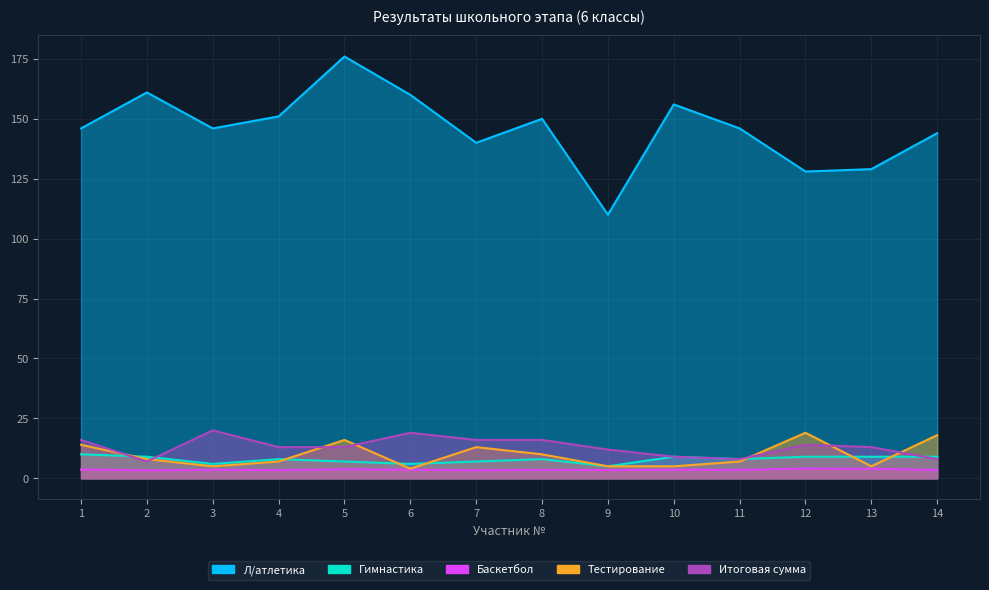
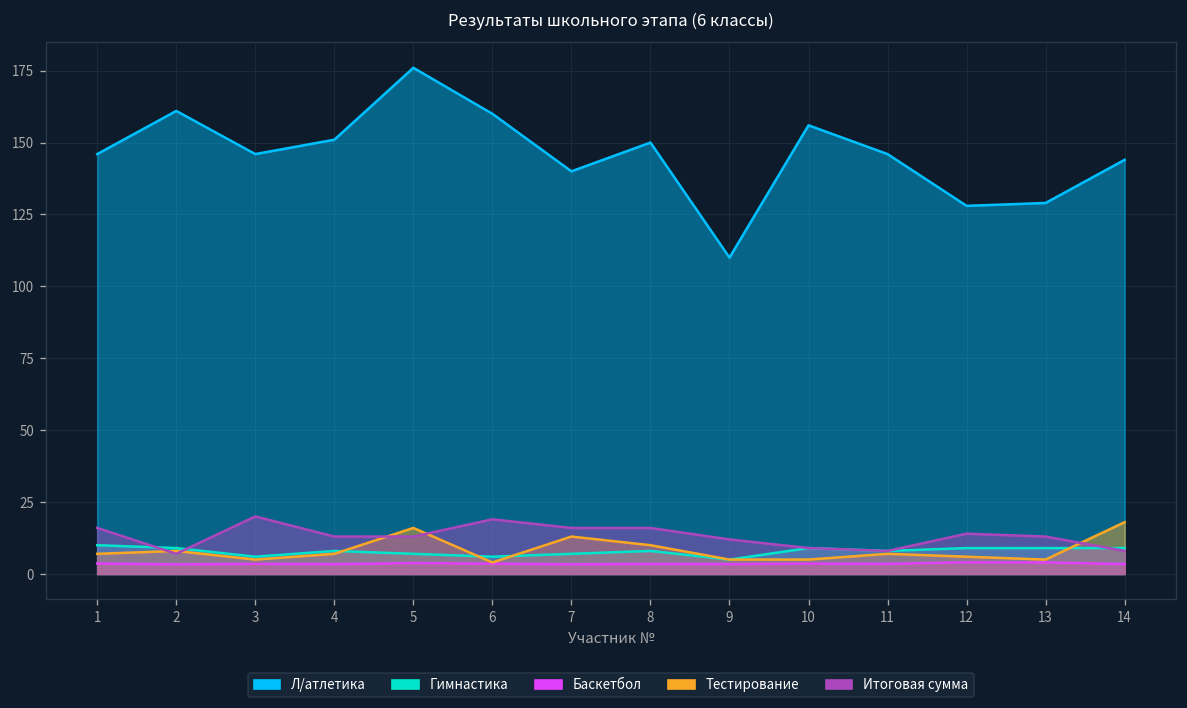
  {
    "Тестирование": {
-     "1": 14,
+     "1": 7,
      "5": 16,
      "7": 13,
      "8": 10,
      "10": 5,
-     "12": 19,
+     "12": 6,
      "14": 18
    }
  }
